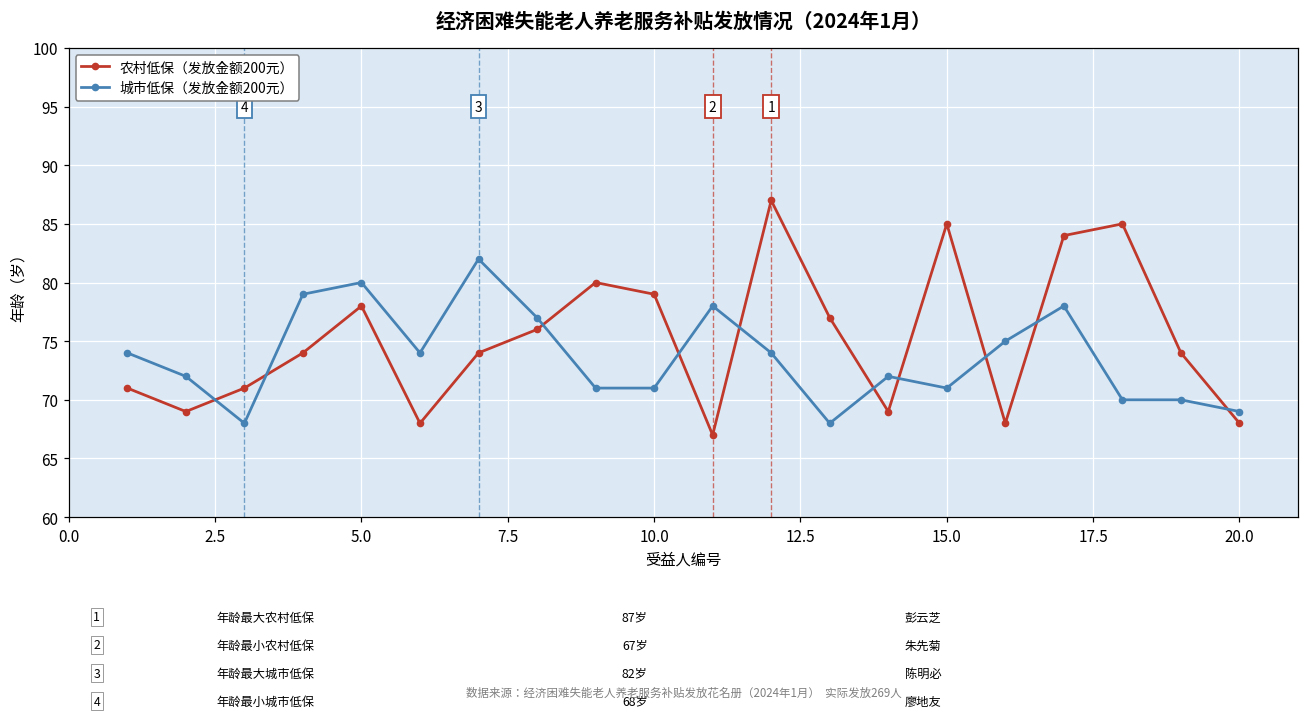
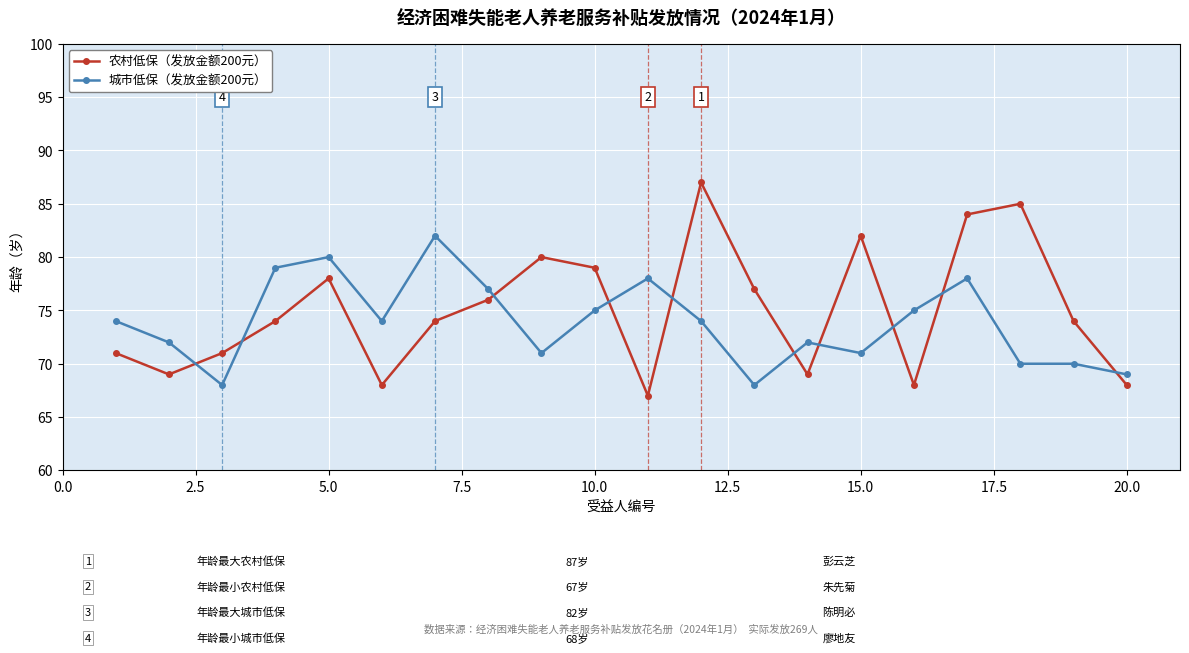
  {
    "农村低保（发放金额200元）": {
      "5.0": 78,
      "10.0": 79,
-     "15.0": 85,
+     "15.0": 82,
      "20.0": 68
    },
    "城市低保（发放金额200元）": {
      "5.0": 80,
-     "10.0": 71,
+     "10.0": 75,
      "15.0": 71,
      "20.0": 69
    }
  }
